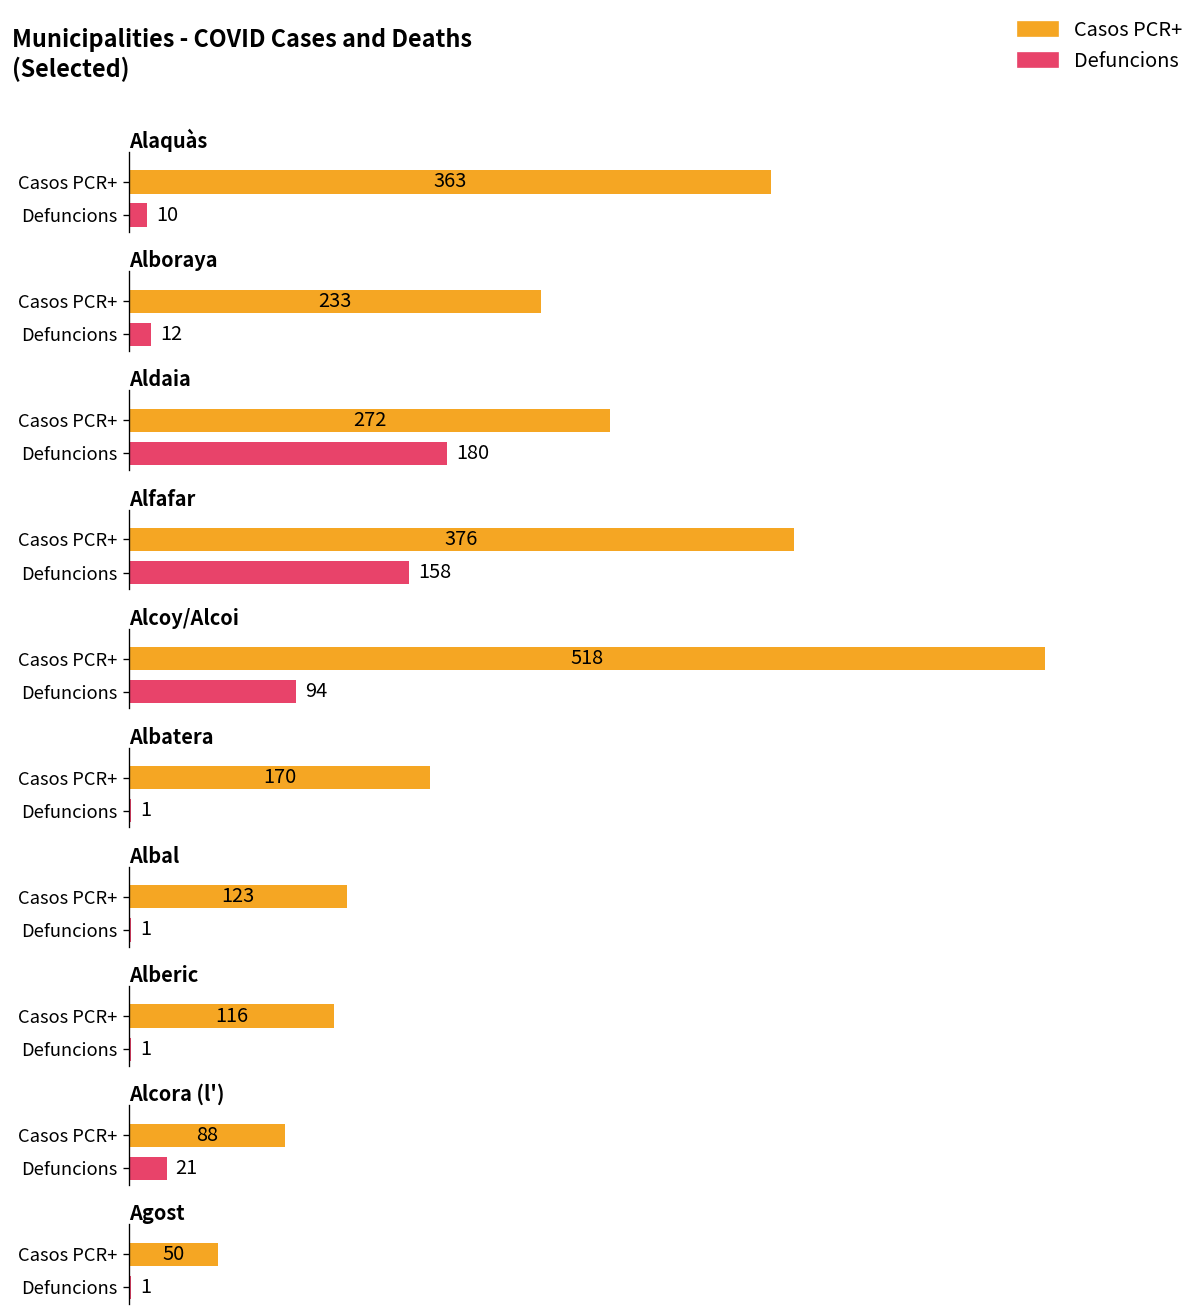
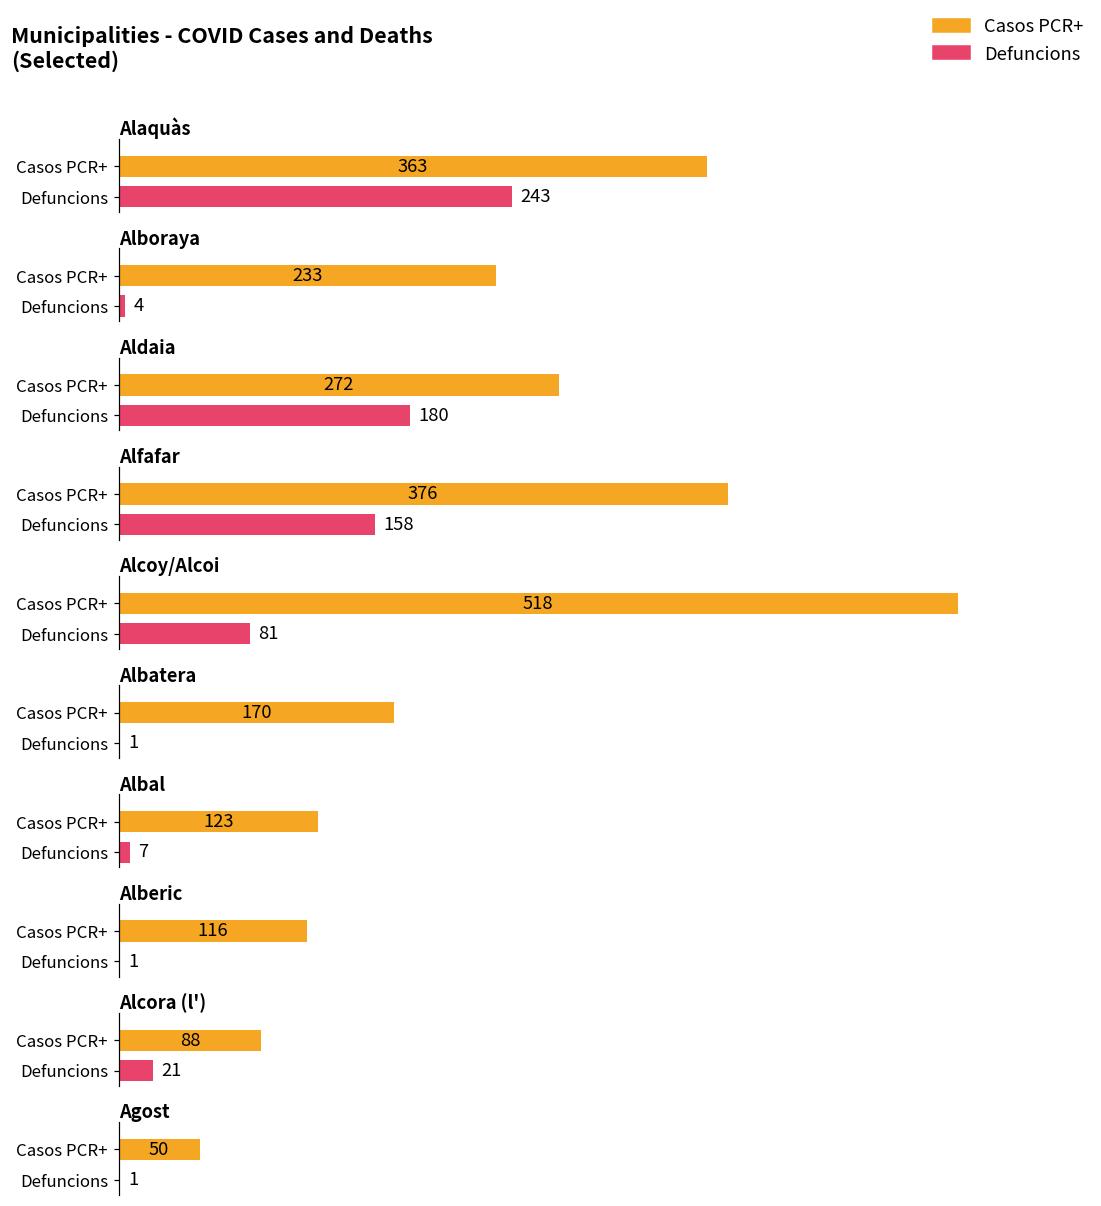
  {
    "Alaquàs": {
      "Casos PCR+": 363,
-     "Defuncions": 10
+     "Defuncions": 243
    },
    "Alboraya": {
      "Casos PCR+": 233,
-     "Defuncions": 12
+     "Defuncions": 4
    },
    "Aldaia": {
      "Casos PCR+": 272,
      "Defuncions": 180
    },
    "Alfafar": {
      "Casos PCR+": 376,
      "Defuncions": 158
    },
    "Alcoy/Alcoi": {
      "Casos PCR+": 518,
-     "Defuncions": 94
+     "Defuncions": 81
    },
    "Albatera": {
      "Casos PCR+": 170,
      "Defuncions": 1
    },
    "Albal": {
      "Casos PCR+": 123,
-     "Defuncions": 1
+     "Defuncions": 7
    },
    "Alberic": {
      "Casos PCR+": 116,
      "Defuncions": 1
    },
    "Alcora (l')": {
      "Casos PCR+": 88,
      "Defuncions": 21
    },
    "Agost": {
      "Casos PCR+": 50,
      "Defuncions": 1
    }
  }
